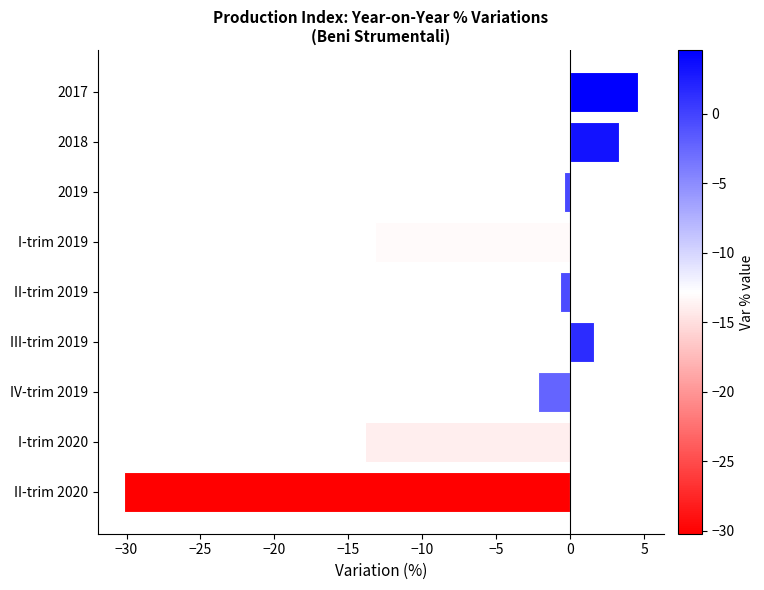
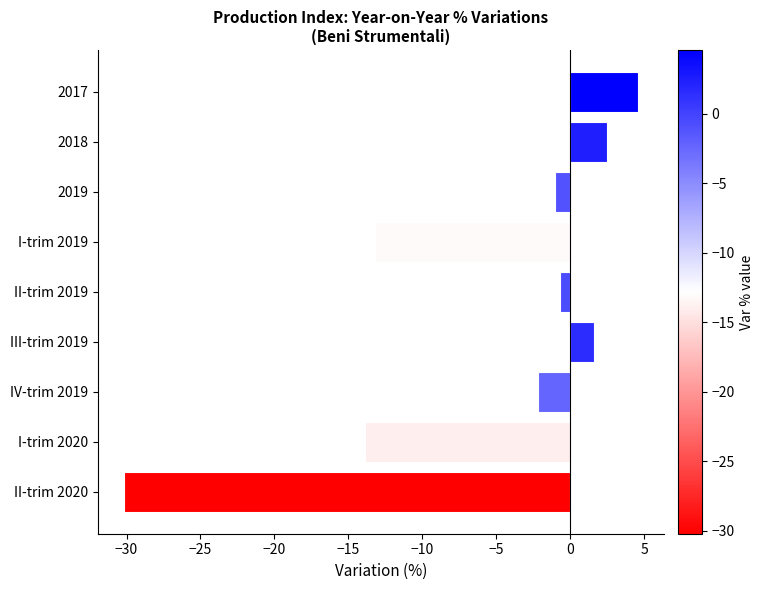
  {
    "2017": 4.6,
-   "2018": 3.3,
-   "2019": -0.4,
+   "2018": 2.5,
+   "2019": -1.0,
    "I-trim 2019": -13.2,
    "II-trim 2019": -0.7,
    "III-trim 2019": 1.6,
    "IV-trim 2019": -2.2,
    "I-trim 2020": -13.9,
    "II-trim 2020": -30.2
  }
